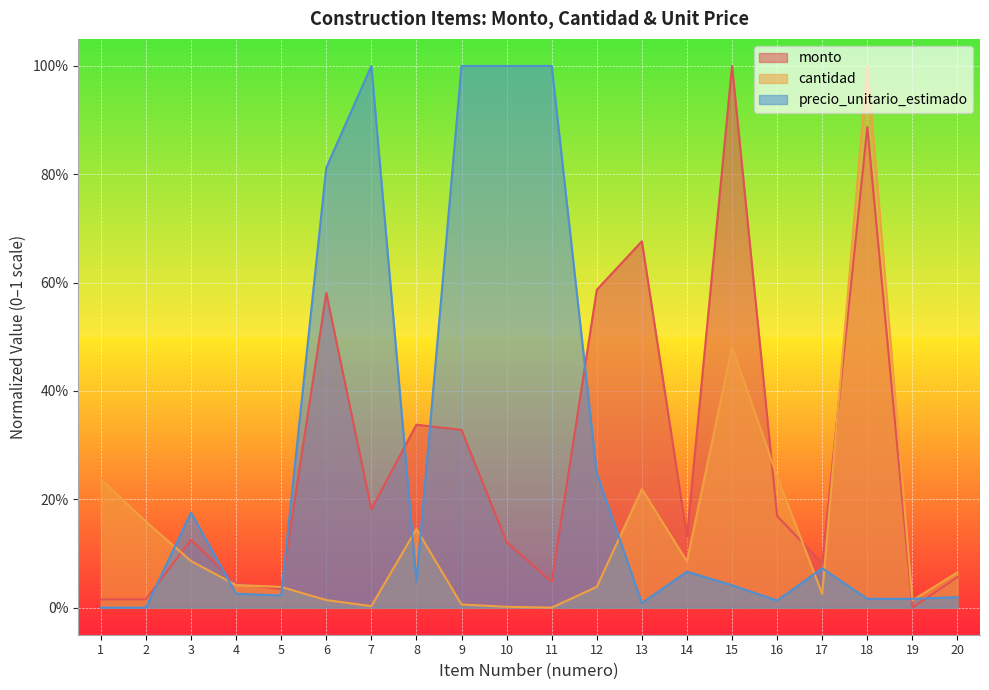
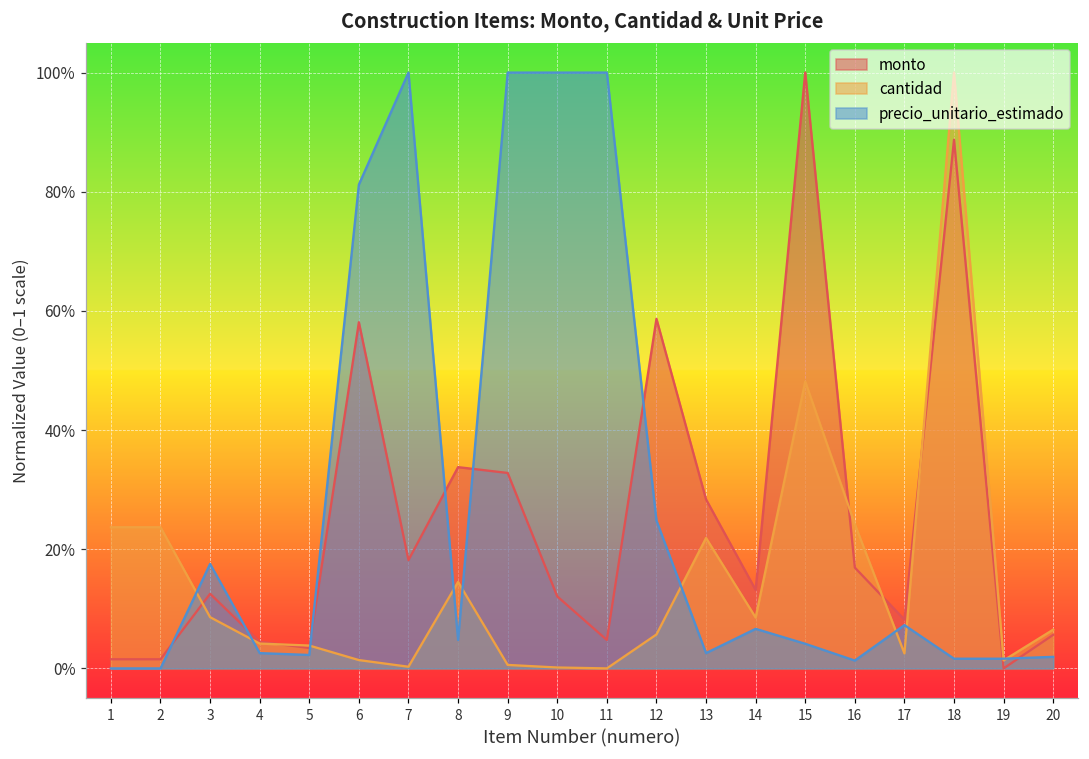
  {
    "monto": {
      "1": "2%",
      "2": "2%",
      "3": "13%",
      "6": "58%",
      "7": "18%",
      "8": "34%",
      "9": "33%",
      "10": "12%",
      "11": "5%",
      "12": "59%",
-     "13": "68%",
+     "13": "28%",
      "14": "13%",
      "15": "100%",
      "16": "17%",
      "17": "8%",
      "18": "89%",
      "19": "0%",
      "20": "6%"
    },
    "cantidad": {
      "1": "24%",
-     "2": "16%",
+     "2": "24%",
      "3": "9%",
      "6": "1%",
      "7": "0%",
      "8": "15%",
      "9": "1%",
      "10": "0%",
      "11": "0%",
-     "12": "4%",
+     "12": "6%",
      "13": "22%",
      "14": "9%",
      "15": "48%",
      "16": "24%",
      "17": "3%",
      "20": "7%"
    },
    "precio_unitario_estimado": {
      "1": "0%",
      "2": "0%",
      "3": "18%",
      "4": "3%",
      "5": "2%",
      "6": "81%",
      "7": "100%",
      "8": "5%",
      "9": "100%",
      "10": "100%",
      "11": "100%",
      "12": "25%",
-     "13": "1%",
+     "13": "3%",
      "14": "7%",
      "15": "4%",
      "16": "1%",
      "17": "7%",
      "18": "2%",
      "20": "2%"
    }
  }
